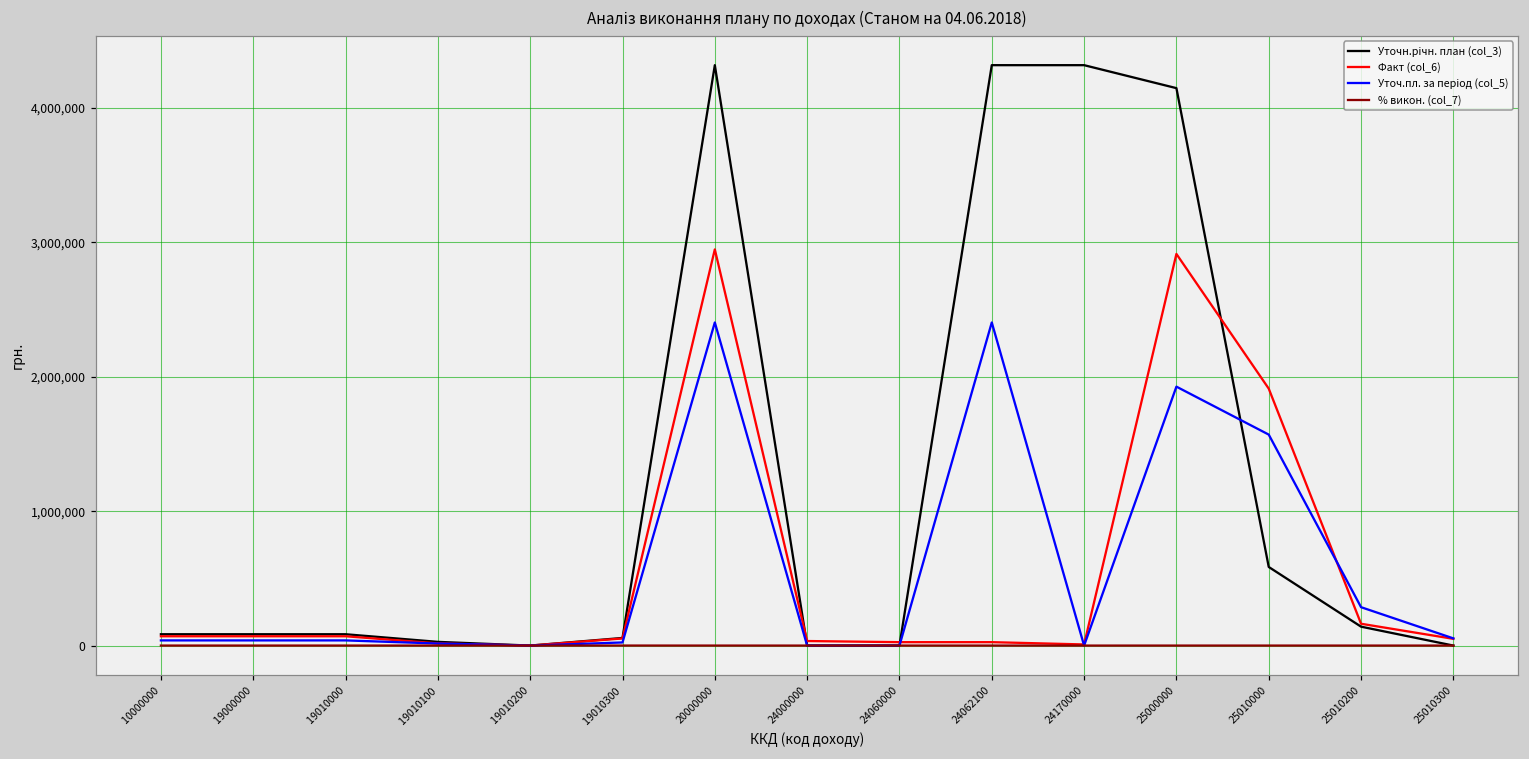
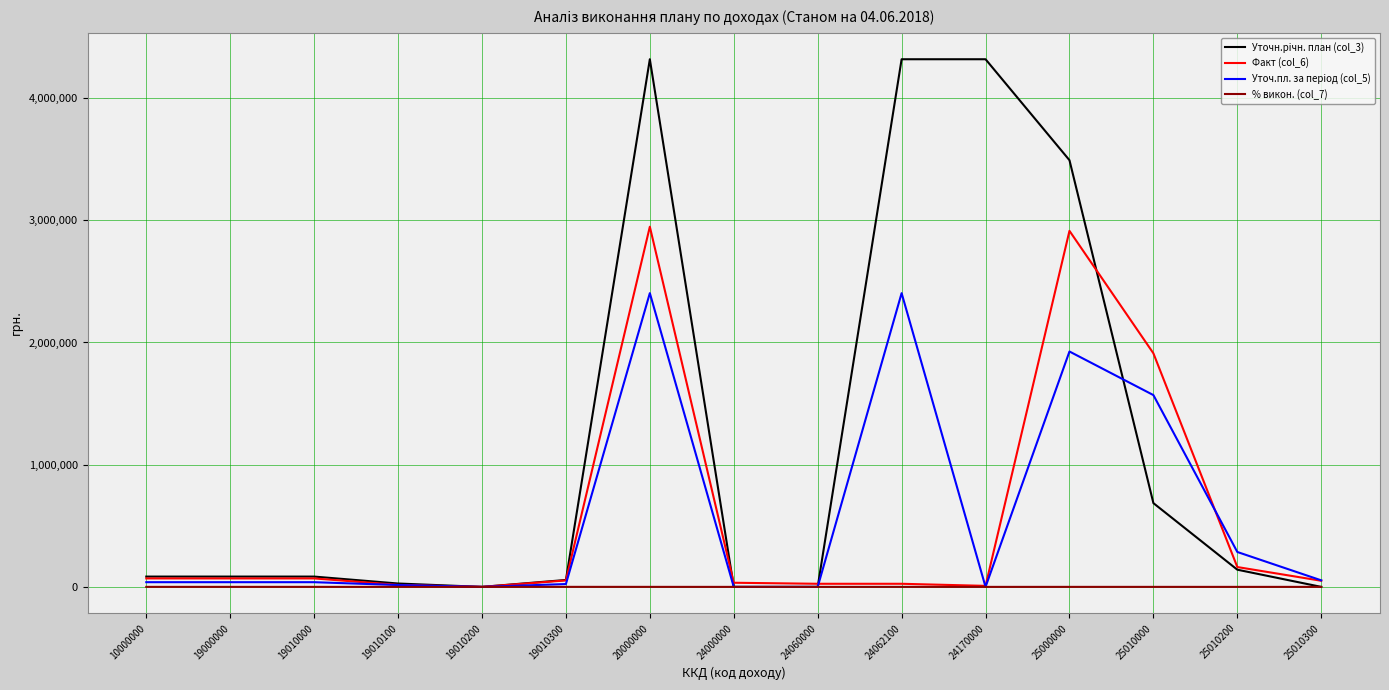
  {
    "Уточн.річн. план (col_3)": {
      "20000000": "4,320,000",
      "24062100": "4,320,000",
      "24170000": "4,320,000",
-     "25000000": "4,150,000",
-     "25010000": "580,000",
+     "25000000": "3,490,000",
+     "25010000": "690,000",
      "25010200": "140,000"
    },
    "Факт (col_6)": {
      "20000000": "2,950,000",
      "24000000": "30,000",
      "24060000": "30,000",
      "24062100": "30,000",
      "25000000": "2,910,000",
      "25010000": "1,910,000",
      "25010200": "160,000"
    },
    "Уточ.пл. за період (col_5)": {
      "10000000": "40,000",
      "19000000": "40,000",
      "19010000": "40,000",
      "19010300": "20,000",
      "20000000": "2,400,000",
      "24062100": "2,400,000",
      "25000000": "1,930,000",
      "25010000": "1,570,000",
      "25010200": "290,000"
    },
    "% викон. (col_7)": {
      "10000000": "0",
      "19000000": "0",
      "19010000": "0",
      "19010300": "0",
      "20000000": "0",
      "24062100": "0",
      "25000000": "0",
      "25010000": "0",
      "25010200": "0"
    }
  }
